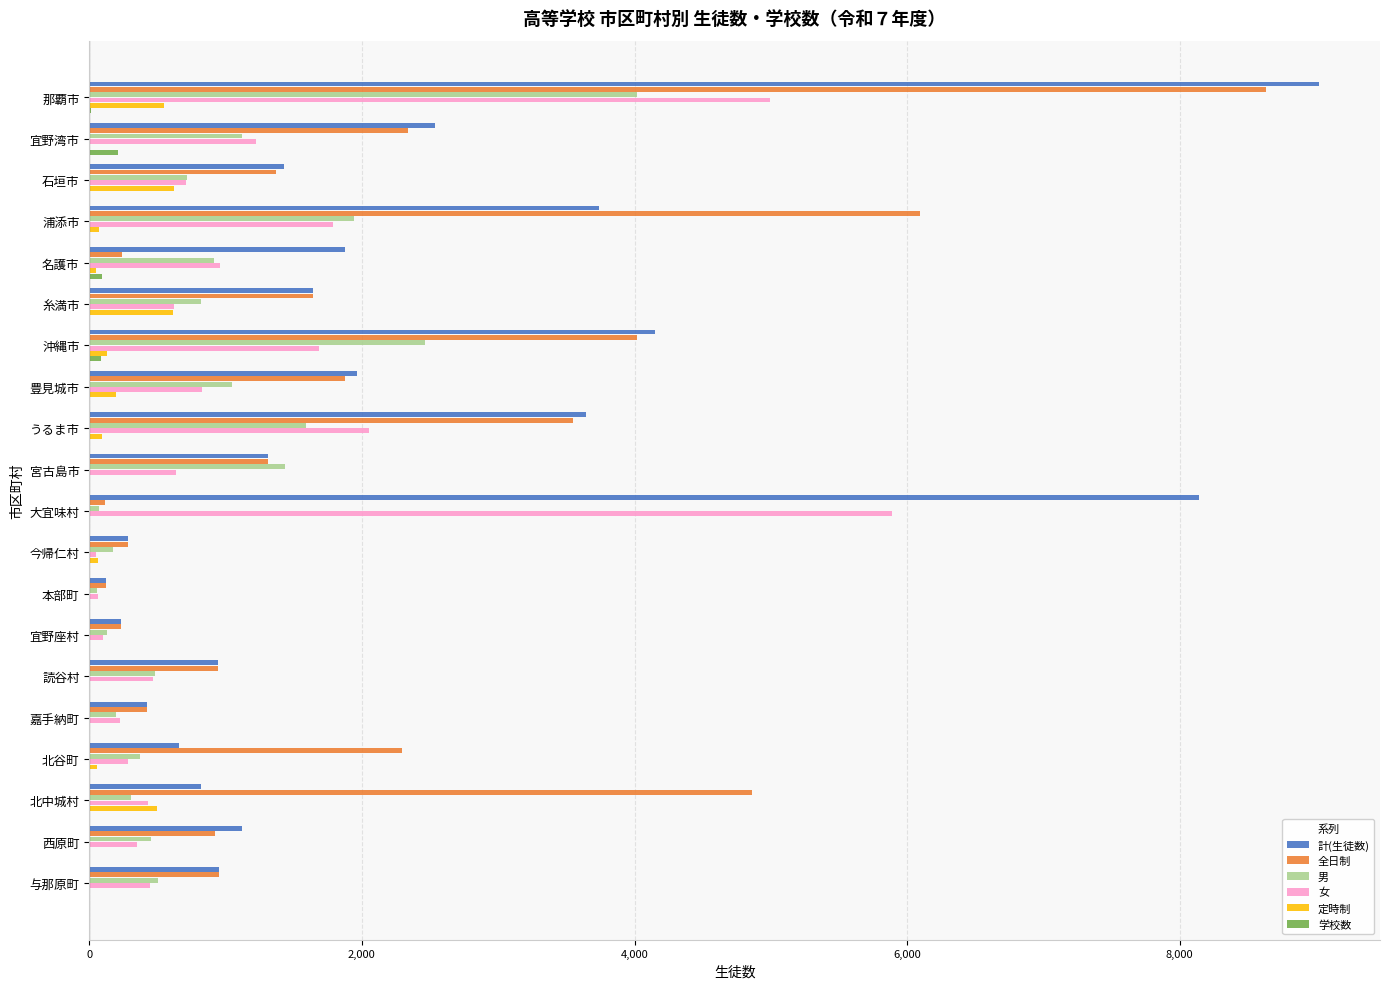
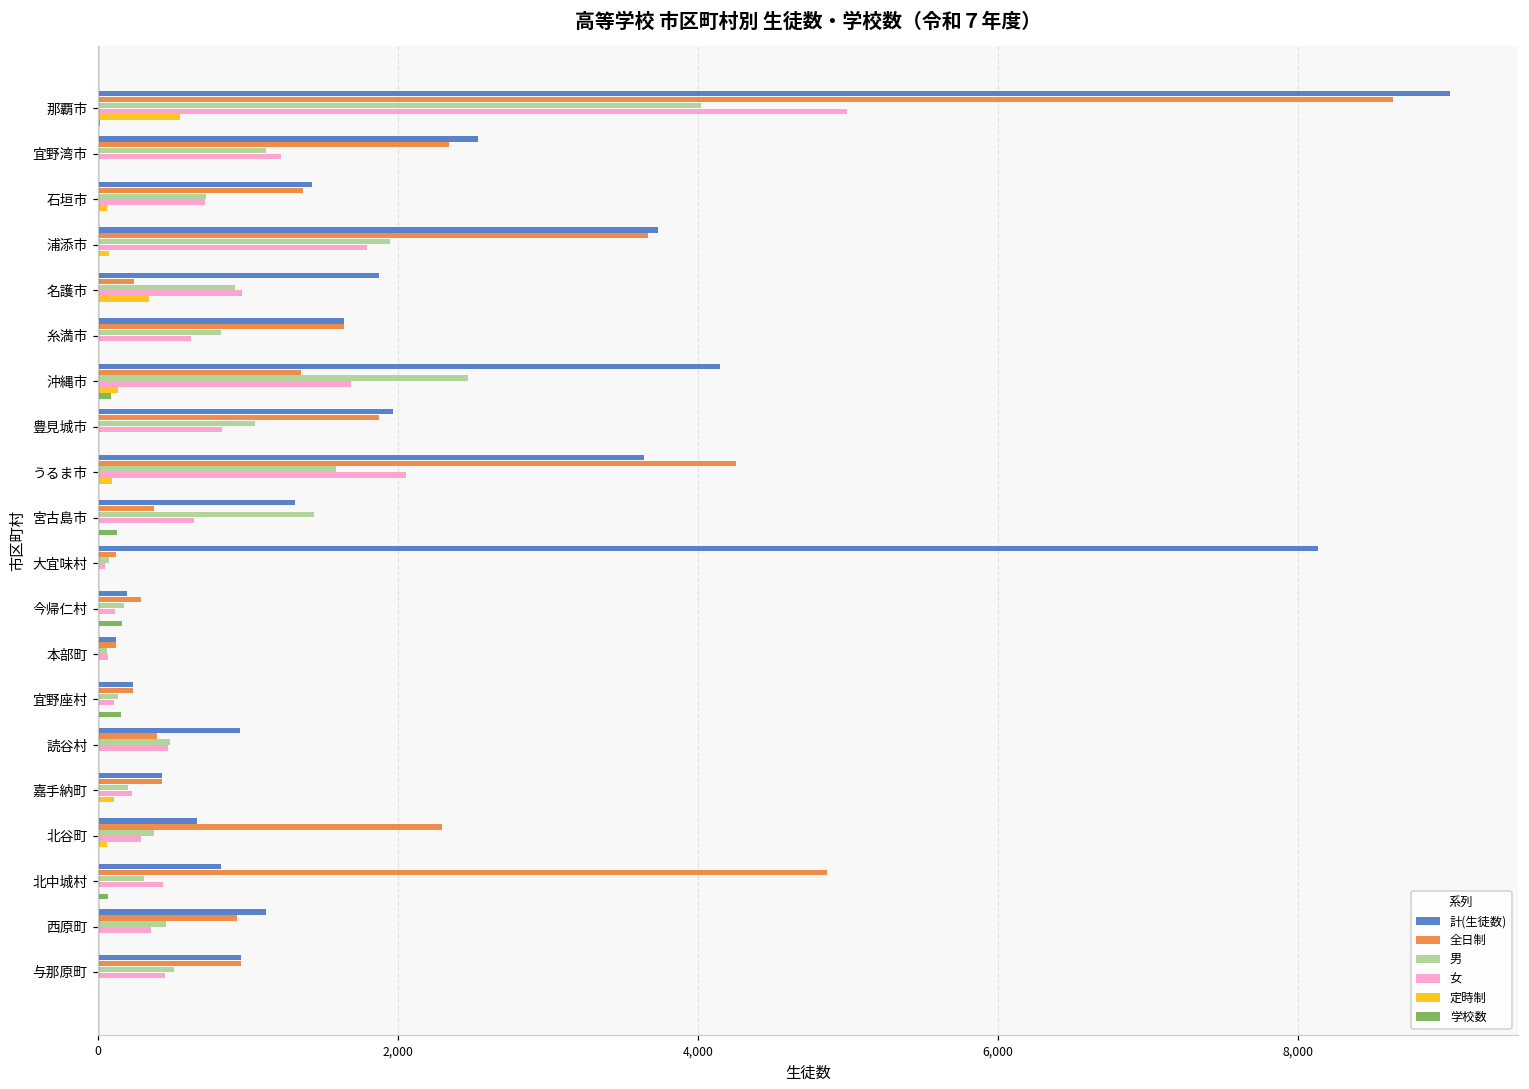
  {
    "計(生徒数)": {
      "那覇市": "9,020",
      "宜野湾市": "2,540",
      "石垣市": "1,430",
      "浦添市": "3,740",
      "名護市": "1,880",
      "糸満市": "1,640",
      "沖縄市": "4,150",
      "豊見城市": "1,970",
      "うるま市": "3,640",
      "宮古島市": "1,310",
      "大宜味村": "8,140",
-     "今帰仁村": "280",
+     "今帰仁村": "190",
      "本部町": "120",
      "宜野座村": "230",
      "読谷村": "950",
      "嘉手納町": "420",
      "北谷町": "660",
      "北中城村": "820",
      "西原町": "1,120",
      "与那原町": "950"
    },
    "全日制": {
      "那覇市": "8,630",
      "宜野湾市": "2,340",
      "石垣市": "1,370",
-     "浦添市": "6,090",
+     "浦添市": "3,670",
      "名護市": "240",
      "糸満市": "1,640",
-     "沖縄市": "4,020",
+     "沖縄市": "1,350",
      "豊見城市": "1,880",
-     "うるま市": "3,550",
-     "宮古島市": "1,310",
+     "うるま市": "4,250",
+     "宮古島市": "370",
      "大宜味村": "120",
      "今帰仁村": "280",
      "本部町": "120",
      "宜野座村": "230",
-     "読谷村": "950",
+     "読谷村": "390",
      "嘉手納町": "420",
      "北谷町": "2,290",
      "北中城村": "4,860",
      "西原町": "920",
      "与那原町": "950"
    },
    "男": {
      "那覇市": "4,020",
      "宜野湾市": "1,120",
      "石垣市": "720",
      "浦添市": "1,950",
      "名護市": "920",
      "糸満市": "820",
      "沖縄市": "2,460",
      "豊見城市": "1,050",
      "うるま市": "1,590",
      "宮古島市": "1,440",
      "大宜味村": "70",
      "今帰仁村": "170",
      "本部町": "60",
      "宜野座村": "130",
      "読谷村": "480",
      "嘉手納町": "200",
      "北谷町": "370",
      "北中城村": "300",
      "西原町": "450",
      "与那原町": "510"
    },
    "女": {
      "那覇市": "5,000",
      "宜野湾市": "1,220",
      "石垣市": "710",
      "浦添市": "1,790",
      "名護市": "960",
      "糸満市": "620",
      "沖縄市": "1,690",
      "豊見城市": "830",
      "うるま市": "2,060",
      "宮古島市": "640",
-     "大宜味村": "5,890",
-     "今帰仁村": "50",
+     "大宜味村": "40",
+     "今帰仁村": "110",
      "本部町": "70",
      "宜野座村": "100",
      "読谷村": "460",
      "嘉手納町": "230",
      "北谷町": "290",
      "北中城村": "430",
      "西原町": "350",
      "与那原町": "450"
    },
    "定時制": {
      "那覇市": "550",
      "宜野湾市": "0",
-     "石垣市": "630",
+     "石垣市": "60",
      "浦添市": "70",
-     "名護市": "50",
-     "糸満市": "620",
+     "名護市": "340",
+     "糸満市": "0",
      "沖縄市": "130",
-     "豊見城市": "200",
+     "豊見城市": "0",
      "うるま市": "90",
      "宮古島市": "0",
      "大宜味村": "0",
-     "今帰仁村": "70",
+     "今帰仁村": "0",
      "本部町": "0",
      "宜野座村": "0",
      "読谷村": "0",
-     "嘉手納町": "0",
+     "嘉手納町": "110",
      "北谷町": "60",
-     "北中城村": "500",
+     "北中城村": "0",
      "西原町": "0",
      "与那原町": "0"
    },
    "学校数": {
-     "宜野湾市": "210",
-     "名護市": "90",
+     "宜野湾市": "0",
+     "名護市": "0",
      "沖縄市": "90",
-     "宮古島市": "0",
-     "今帰仁村": "0",
-     "宜野座村": "0",
-     "北中城村": "0"
+     "宮古島市": "130",
+     "今帰仁村": "160",
+     "宜野座村": "150",
+     "北中城村": "70"
    }
  }
